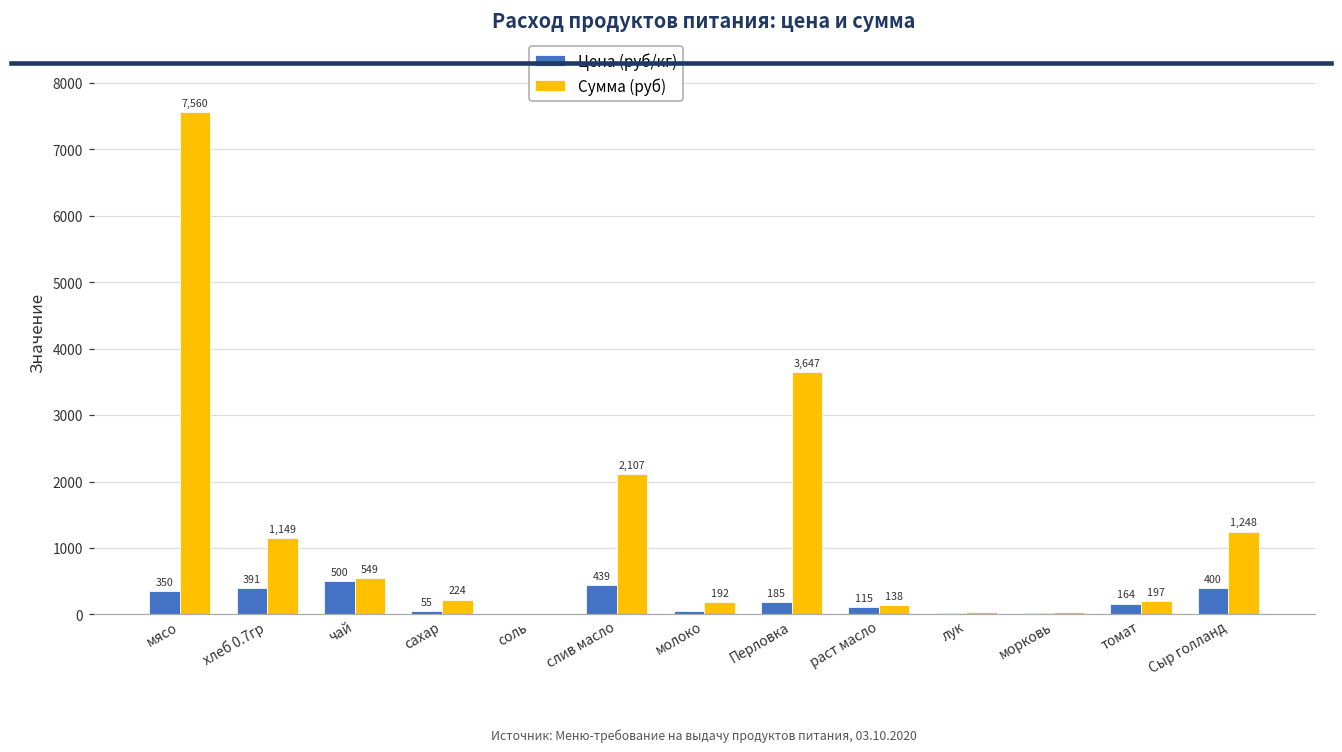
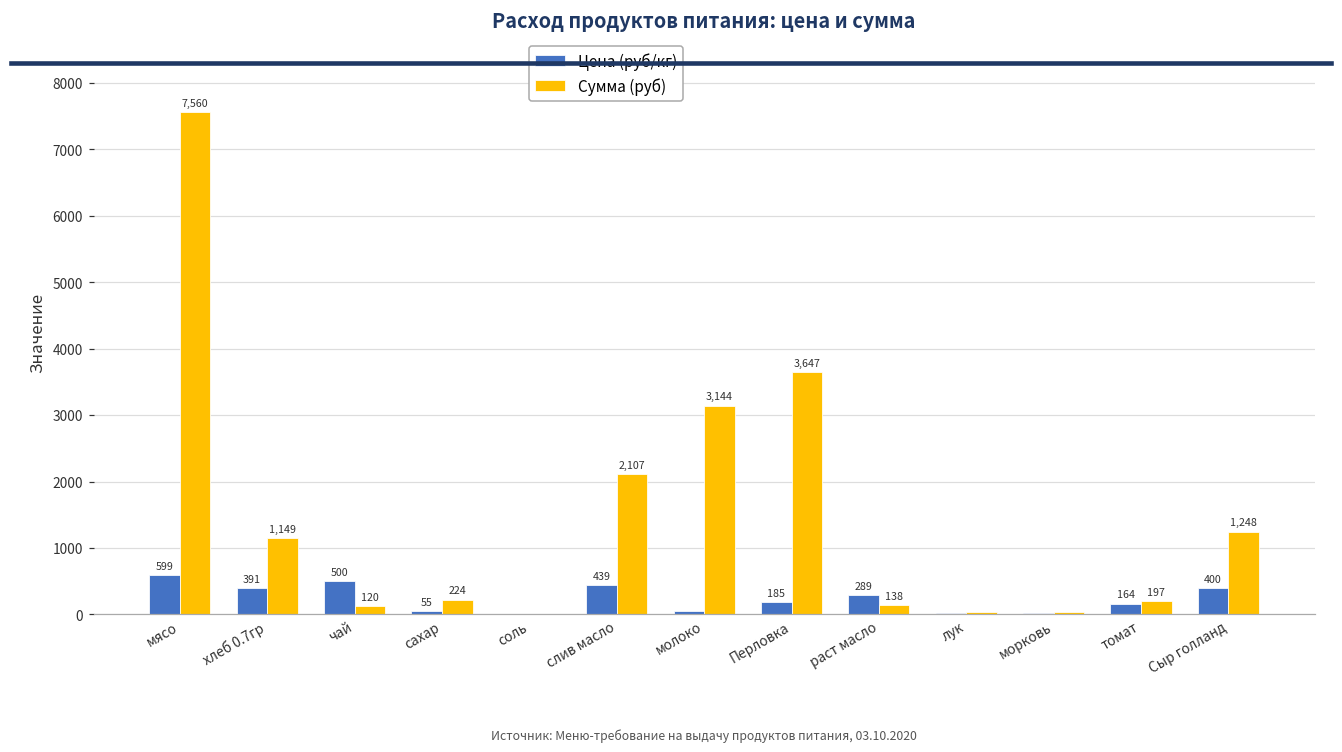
  {
    "Цена (руб/кг)": {
-     "мясо": "350",
+     "мясо": "599",
      "хлеб 0.7гр": "391",
      "чай": "500",
      "сахар": "55",
      "слив масло": "439",
      "Перловка": "185",
-     "раст масло": "115",
+     "раст масло": "289",
      "томат": "164",
      "Сыр голланд": "400"
    },
    "Сумма (руб)": {
      "мясо": "7,560",
      "хлеб 0.7гр": "1,149",
-     "чай": "549",
+     "чай": "120",
      "сахар": "224",
      "слив масло": "2,107",
-     "молоко": "192",
+     "молоко": "3,144",
      "Перловка": "3,647",
      "раст масло": "138",
      "томат": "197",
      "Сыр голланд": "1,248"
    }
  }
